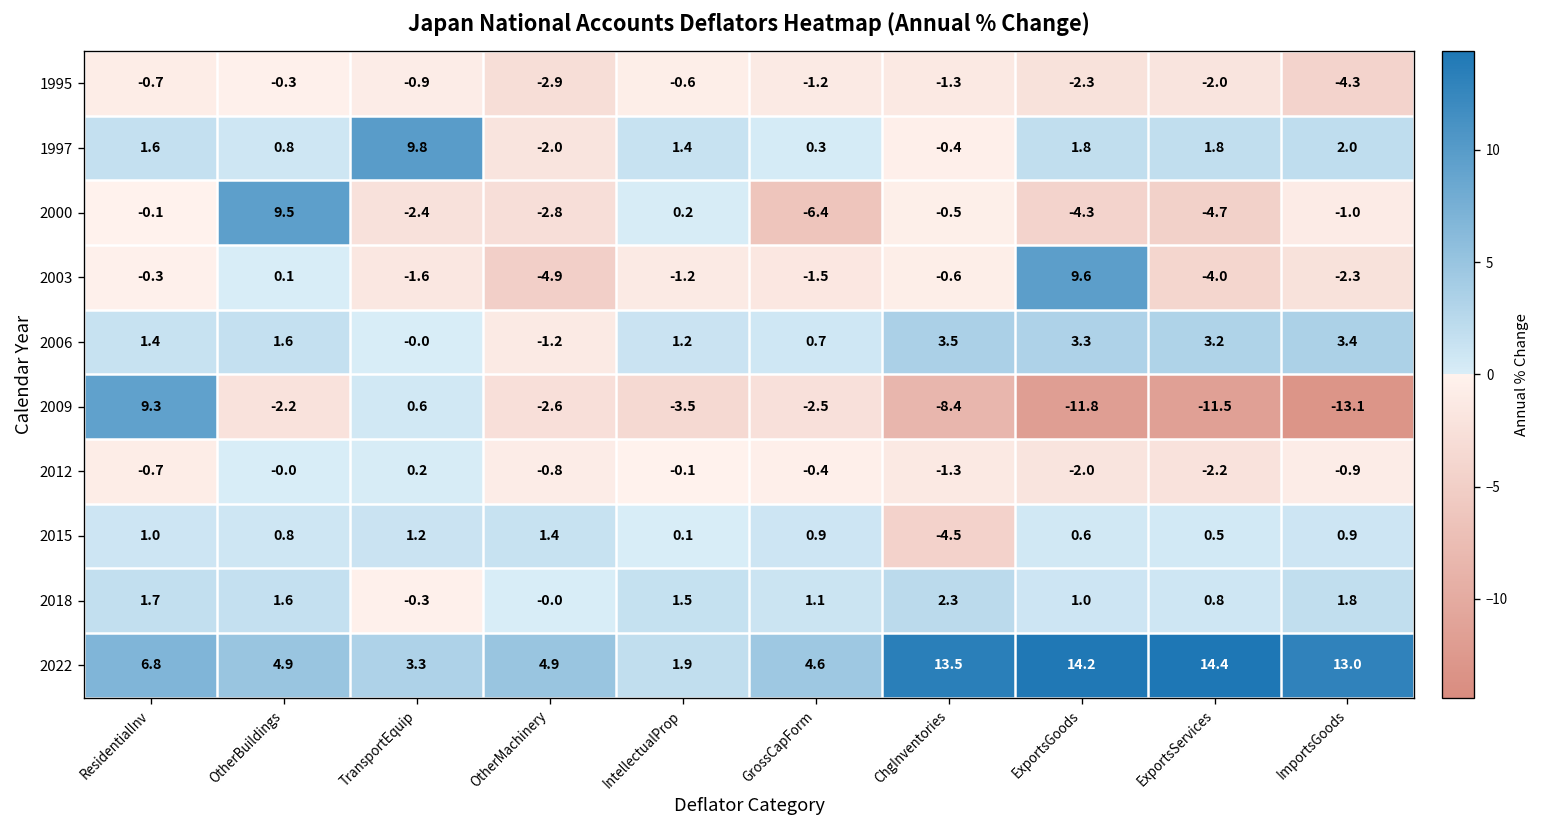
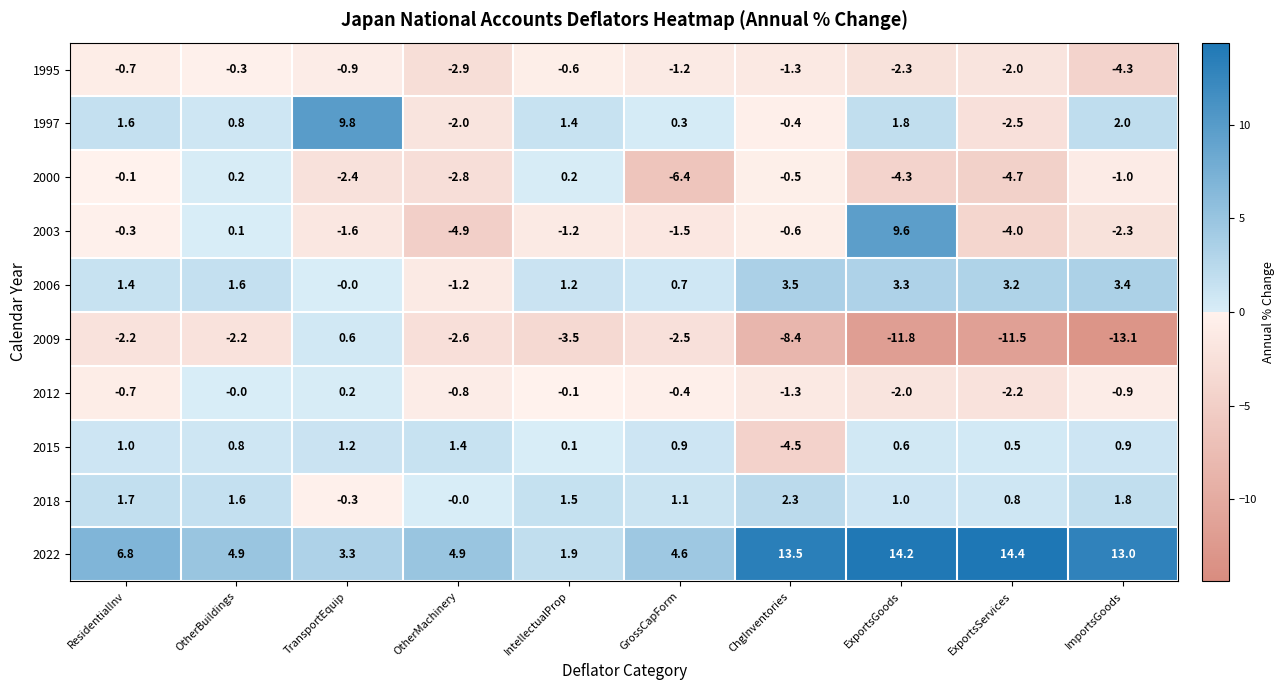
  {
    "1995": {
      "ResidentialInv": -0.7,
      "OtherBuildings": -0.3,
      "TransportEquip": -0.9,
      "OtherMachinery": -2.9,
      "IntellectualProp": -0.6,
      "GrossCapForm": -1.2,
      "ChgInventories": -1.3,
      "ExportsGoods": -2.3,
      "ExportsServices": -2.0,
      "ImportsGoods": -4.3
    },
    "1997": {
      "ResidentialInv": 1.6,
      "OtherBuildings": 0.8,
      "TransportEquip": 9.8,
      "OtherMachinery": -2.0,
      "IntellectualProp": 1.4,
      "GrossCapForm": 0.3,
      "ChgInventories": -0.4,
      "ExportsGoods": 1.8,
-     "ExportsServices": 1.8,
+     "ExportsServices": -2.5,
      "ImportsGoods": 2.0
    },
    "2000": {
      "ResidentialInv": -0.1,
-     "OtherBuildings": 9.5,
+     "OtherBuildings": 0.2,
      "TransportEquip": -2.4,
      "OtherMachinery": -2.8,
      "IntellectualProp": 0.2,
      "GrossCapForm": -6.4,
      "ChgInventories": -0.5,
      "ExportsGoods": -4.3,
      "ExportsServices": -4.7,
      "ImportsGoods": -1.0
    },
    "2003": {
      "ResidentialInv": -0.3,
      "OtherBuildings": 0.1,
      "TransportEquip": -1.6,
      "OtherMachinery": -4.9,
      "IntellectualProp": -1.2,
      "GrossCapForm": -1.5,
      "ChgInventories": -0.6,
      "ExportsGoods": 9.6,
      "ExportsServices": -4.0,
      "ImportsGoods": -2.3
    },
    "2006": {
      "ResidentialInv": 1.4,
      "OtherBuildings": 1.6,
      "TransportEquip": -0.0,
      "OtherMachinery": -1.2,
      "IntellectualProp": 1.2,
      "GrossCapForm": 0.7,
      "ChgInventories": 3.5,
      "ExportsGoods": 3.3,
      "ExportsServices": 3.2,
      "ImportsGoods": 3.4
    },
    "2009": {
-     "ResidentialInv": 9.3,
+     "ResidentialInv": -2.2,
      "OtherBuildings": -2.2,
      "TransportEquip": 0.6,
      "OtherMachinery": -2.6,
      "IntellectualProp": -3.5,
      "GrossCapForm": -2.5,
      "ChgInventories": -8.4,
      "ExportsGoods": -11.8,
      "ExportsServices": -11.5,
      "ImportsGoods": -13.1
    },
    "2012": {
      "ResidentialInv": -0.7,
      "OtherBuildings": -0.0,
      "TransportEquip": 0.2,
      "OtherMachinery": -0.8,
      "IntellectualProp": -0.1,
      "GrossCapForm": -0.4,
      "ChgInventories": -1.3,
      "ExportsGoods": -2.0,
      "ExportsServices": -2.2,
      "ImportsGoods": -0.9
    },
    "2015": {
      "ResidentialInv": 1.0,
      "OtherBuildings": 0.8,
      "TransportEquip": 1.2,
      "OtherMachinery": 1.4,
      "IntellectualProp": 0.1,
      "GrossCapForm": 0.9,
      "ChgInventories": -4.5,
      "ExportsGoods": 0.6,
      "ExportsServices": 0.5,
      "ImportsGoods": 0.9
    },
    "2018": {
      "ResidentialInv": 1.7,
      "OtherBuildings": 1.6,
      "TransportEquip": -0.3,
      "OtherMachinery": -0.0,
      "IntellectualProp": 1.5,
      "GrossCapForm": 1.1,
      "ChgInventories": 2.3,
      "ExportsGoods": 1.0,
      "ExportsServices": 0.8,
      "ImportsGoods": 1.8
    },
    "2022": {
      "ResidentialInv": 6.8,
      "OtherBuildings": 4.9,
      "TransportEquip": 3.3,
      "OtherMachinery": 4.9,
      "IntellectualProp": 1.9,
      "GrossCapForm": 4.6,
      "ChgInventories": 13.5,
      "ExportsGoods": 14.2,
      "ExportsServices": 14.4,
      "ImportsGoods": 13.0
    }
  }
